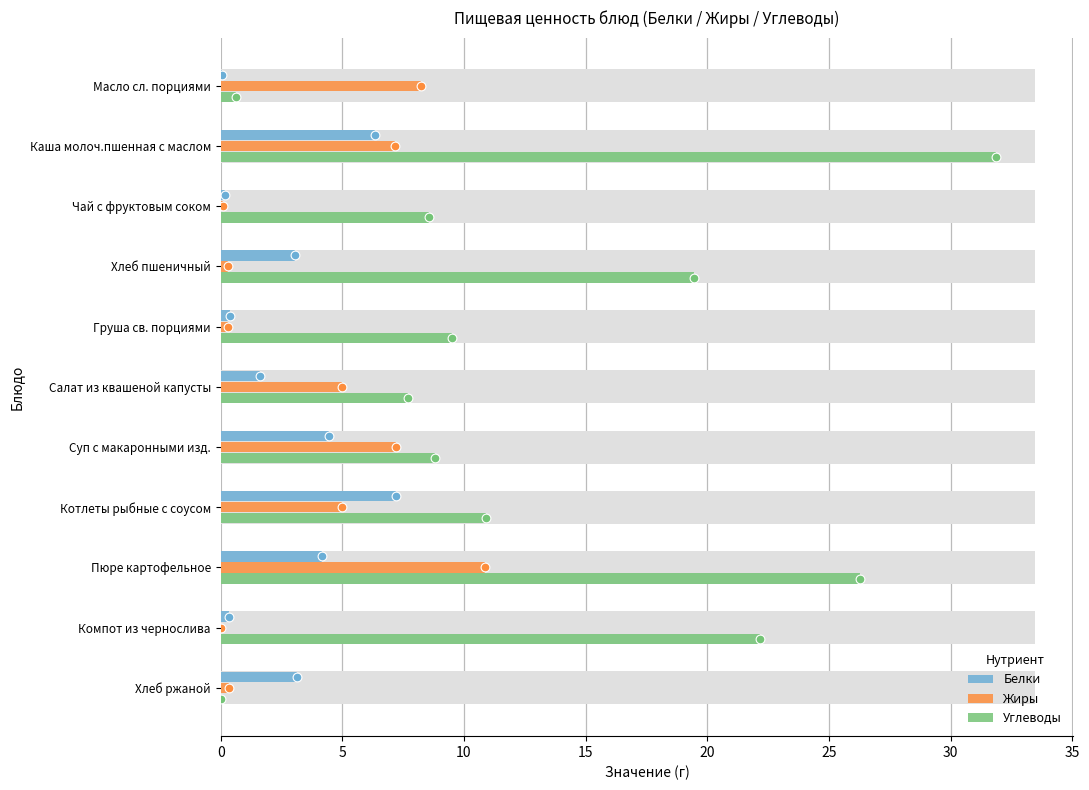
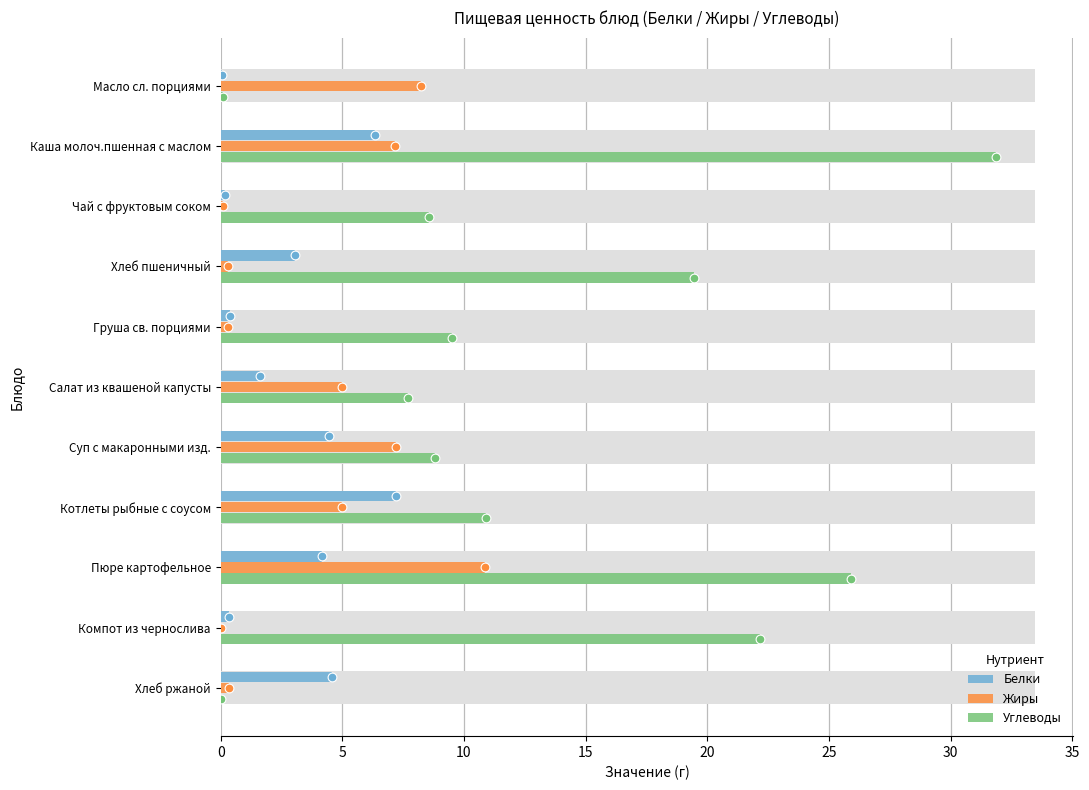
  {
    "Белки": {
-     "Хлеб ржаной": 3.1
+     "Хлеб ржаной": 4.6
    },
    "Жиры": {
      "Компот из чернослива": 0.0
    },
    "Углеводы": {
-     "Масло сл. порциями": 0.6,
-     "Пюре картофельное": 26.3,
+     "Масло сл. порциями": 0.1,
+     "Пюре картофельное": 25.9,
      "Хлеб ржаной": 0.0
    }
  }
